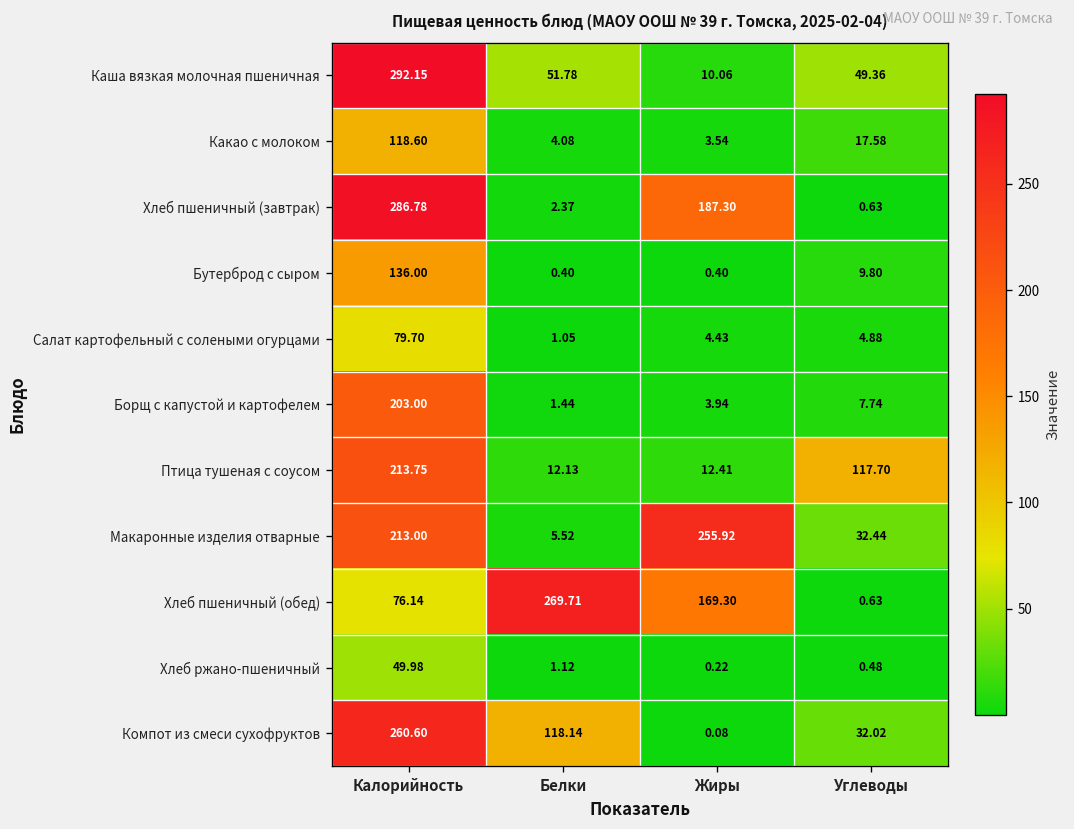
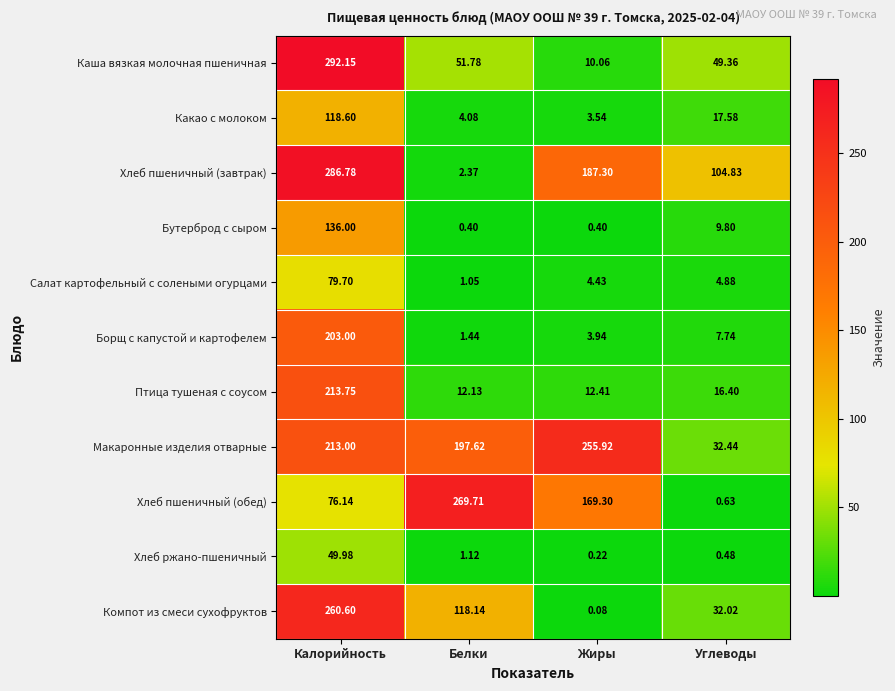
  {
    "Каша вязкая молочная пшеничная": {
      "Калорийность": 292.15,
      "Белки": 51.78,
      "Жиры": 10.06,
      "Углеводы": 49.36
    },
    "Какао с молоком": {
      "Калорийность": 118.60,
      "Белки": 4.08,
      "Жиры": 3.54,
      "Углеводы": 17.58
    },
    "Хлеб пшеничный (завтрак)": {
      "Калорийность": 286.78,
      "Белки": 2.37,
      "Жиры": 187.30,
-     "Углеводы": 0.63
+     "Углеводы": 104.83
    },
    "Бутерброд с сыром": {
      "Калорийность": 136.00,
      "Белки": 0.40,
      "Жиры": 0.40,
      "Углеводы": 9.80
    },
    "Салат картофельный с солеными огурцами": {
      "Калорийность": 79.70,
      "Белки": 1.05,
      "Жиры": 4.43,
      "Углеводы": 4.88
    },
    "Борщ с капустой и картофелем": {
      "Калорийность": 203.00,
      "Белки": 1.44,
      "Жиры": 3.94,
      "Углеводы": 7.74
    },
    "Птица тушеная с соусом": {
      "Калорийность": 213.75,
      "Белки": 12.13,
      "Жиры": 12.41,
-     "Углеводы": 117.70
+     "Углеводы": 16.40
    },
    "Макаронные изделия отварные": {
      "Калорийность": 213.00,
-     "Белки": 5.52,
+     "Белки": 197.62,
      "Жиры": 255.92,
      "Углеводы": 32.44
    },
    "Хлеб пшеничный (обед)": {
      "Калорийность": 76.14,
      "Белки": 269.71,
      "Жиры": 169.30,
      "Углеводы": 0.63
    },
    "Хлеб ржано-пшеничный": {
      "Калорийность": 49.98,
      "Белки": 1.12,
      "Жиры": 0.22,
      "Углеводы": 0.48
    },
    "Компот из смеси сухофруктов": {
      "Калорийность": 260.60,
      "Белки": 118.14,
      "Жиры": 0.08,
      "Углеводы": 32.02
    }
  }
